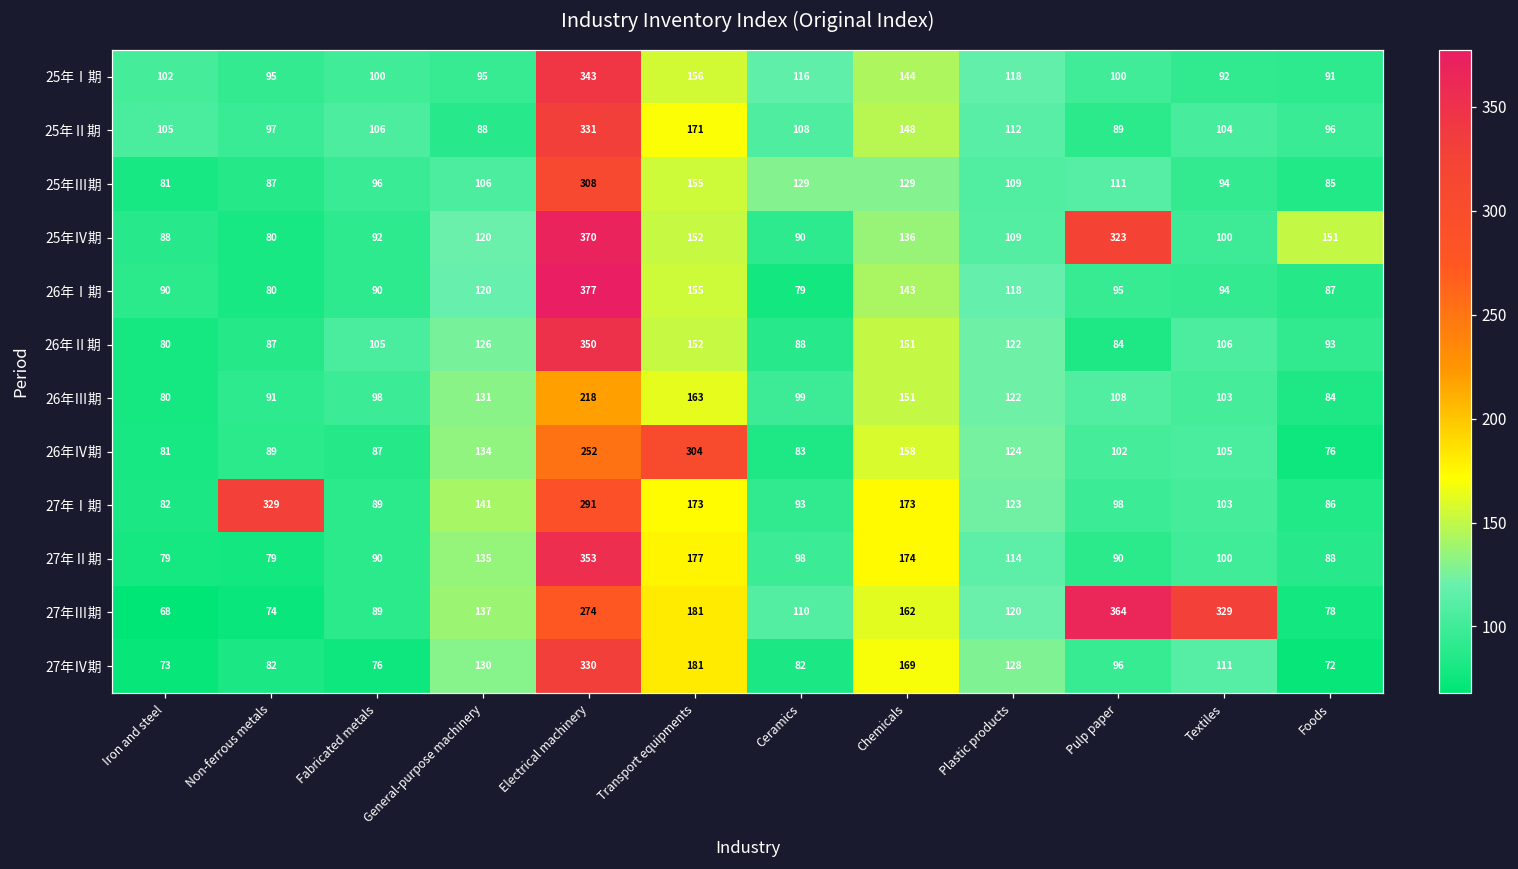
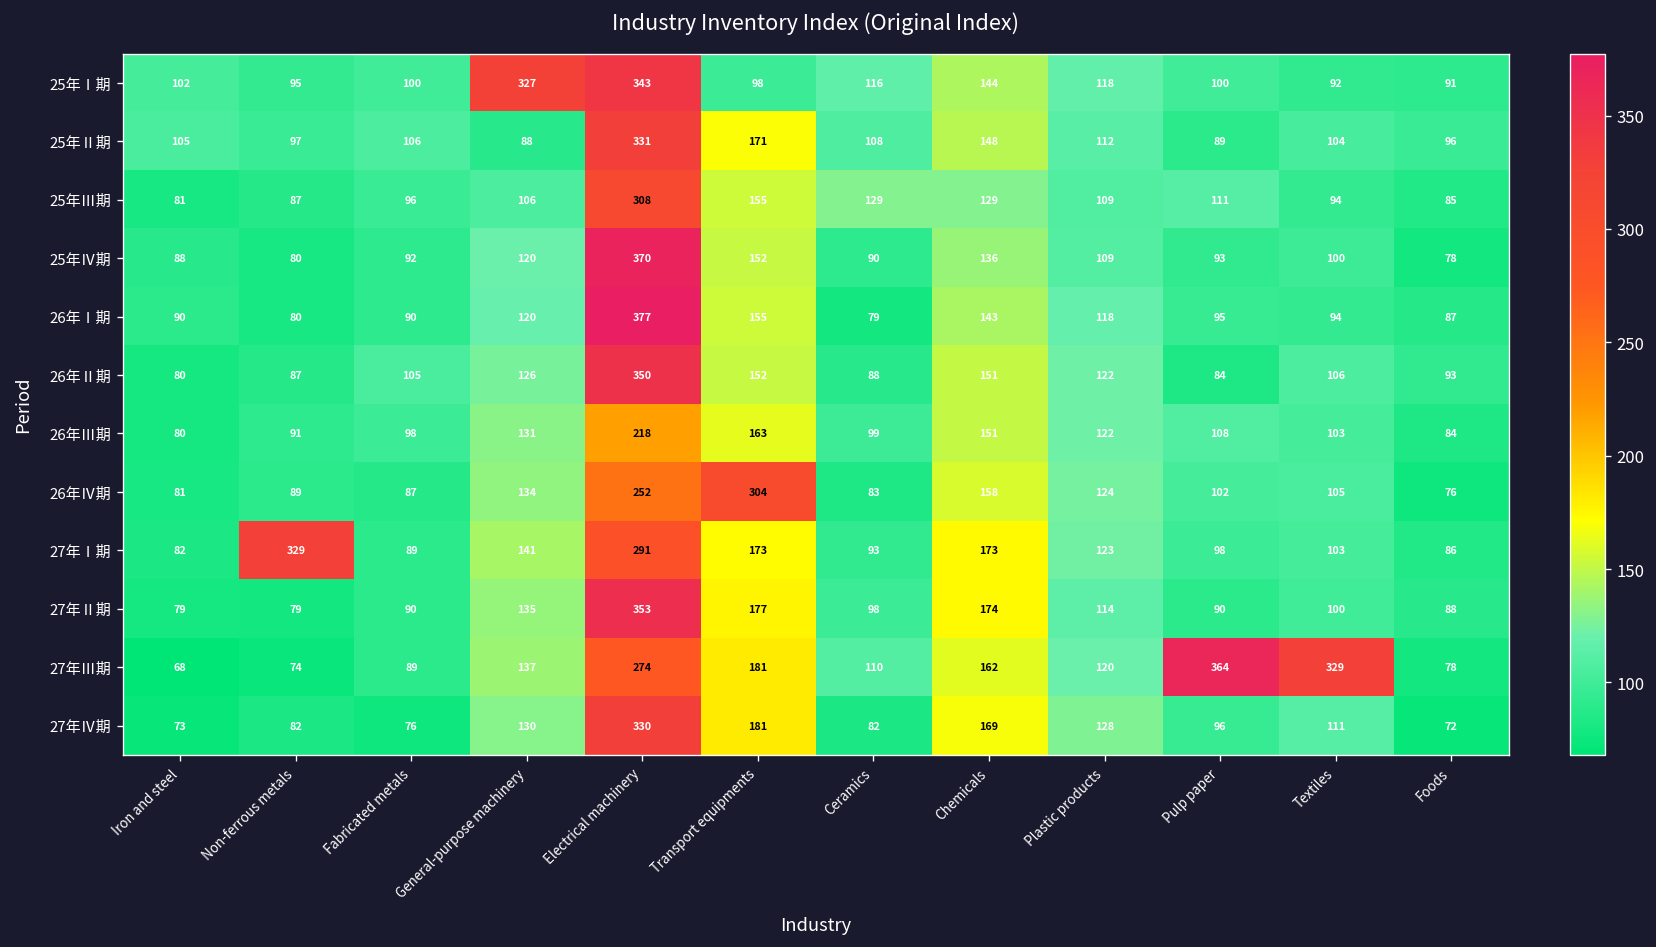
  {
    "25年Ⅰ期": {
      "Iron and steel": 102,
      "Non-ferrous metals": 95,
      "Fabricated metals": 100,
-     "General-purpose machinery": 95,
+     "General-purpose machinery": 327,
      "Electrical machinery": 343,
-     "Transport equipments": 156,
+     "Transport equipments": 98,
      "Ceramics": 116,
      "Chemicals": 144,
      "Plastic products": 118,
      "Pulp paper": 100,
      "Textiles": 92,
      "Foods": 91
    },
    "25年Ⅱ期": {
      "Iron and steel": 105,
      "Non-ferrous metals": 97,
      "Fabricated metals": 106,
      "General-purpose machinery": 88,
      "Electrical machinery": 331,
      "Transport equipments": 171,
      "Ceramics": 108,
      "Chemicals": 148,
      "Plastic products": 112,
      "Pulp paper": 89,
      "Textiles": 104,
      "Foods": 96
    },
    "25年Ⅲ期": {
      "Iron and steel": 81,
      "Non-ferrous metals": 87,
      "Fabricated metals": 96,
      "General-purpose machinery": 106,
      "Electrical machinery": 308,
      "Transport equipments": 155,
      "Ceramics": 129,
      "Chemicals": 129,
      "Plastic products": 109,
      "Pulp paper": 111,
      "Textiles": 94,
      "Foods": 85
    },
    "25年Ⅳ期": {
      "Iron and steel": 88,
      "Non-ferrous metals": 80,
      "Fabricated metals": 92,
      "General-purpose machinery": 120,
      "Electrical machinery": 370,
      "Transport equipments": 152,
      "Ceramics": 90,
      "Chemicals": 136,
      "Plastic products": 109,
-     "Pulp paper": 323,
+     "Pulp paper": 93,
      "Textiles": 100,
-     "Foods": 151
+     "Foods": 78
    },
    "26年Ⅰ期": {
      "Iron and steel": 90,
      "Non-ferrous metals": 80,
      "Fabricated metals": 90,
      "General-purpose machinery": 120,
      "Electrical machinery": 377,
      "Transport equipments": 155,
      "Ceramics": 79,
      "Chemicals": 143,
      "Plastic products": 118,
      "Pulp paper": 95,
      "Textiles": 94,
      "Foods": 87
    },
    "26年Ⅱ期": {
      "Iron and steel": 80,
      "Non-ferrous metals": 87,
      "Fabricated metals": 105,
      "General-purpose machinery": 126,
      "Electrical machinery": 350,
      "Transport equipments": 152,
      "Ceramics": 88,
      "Chemicals": 151,
      "Plastic products": 122,
      "Pulp paper": 84,
      "Textiles": 106,
      "Foods": 93
    },
    "26年Ⅲ期": {
      "Iron and steel": 80,
      "Non-ferrous metals": 91,
      "Fabricated metals": 98,
      "General-purpose machinery": 131,
      "Electrical machinery": 218,
      "Transport equipments": 163,
      "Ceramics": 99,
      "Chemicals": 151,
      "Plastic products": 122,
      "Pulp paper": 108,
      "Textiles": 103,
      "Foods": 84
    },
    "26年Ⅳ期": {
      "Iron and steel": 81,
      "Non-ferrous metals": 89,
      "Fabricated metals": 87,
      "General-purpose machinery": 134,
      "Electrical machinery": 252,
      "Transport equipments": 304,
      "Ceramics": 83,
      "Chemicals": 158,
      "Plastic products": 124,
      "Pulp paper": 102,
      "Textiles": 105,
      "Foods": 76
    },
    "27年Ⅰ期": {
      "Iron and steel": 82,
      "Non-ferrous metals": 329,
      "Fabricated metals": 89,
      "General-purpose machinery": 141,
      "Electrical machinery": 291,
      "Transport equipments": 173,
      "Ceramics": 93,
      "Chemicals": 173,
      "Plastic products": 123,
      "Pulp paper": 98,
      "Textiles": 103,
      "Foods": 86
    },
    "27年Ⅱ期": {
      "Iron and steel": 79,
      "Non-ferrous metals": 79,
      "Fabricated metals": 90,
      "General-purpose machinery": 135,
      "Electrical machinery": 353,
      "Transport equipments": 177,
      "Ceramics": 98,
      "Chemicals": 174,
      "Plastic products": 114,
      "Pulp paper": 90,
      "Textiles": 100,
      "Foods": 88
    },
    "27年Ⅲ期": {
      "Iron and steel": 68,
      "Non-ferrous metals": 74,
      "Fabricated metals": 89,
      "General-purpose machinery": 137,
      "Electrical machinery": 274,
      "Transport equipments": 181,
      "Ceramics": 110,
      "Chemicals": 162,
      "Plastic products": 120,
      "Pulp paper": 364,
      "Textiles": 329,
      "Foods": 78
    },
    "27年Ⅳ期": {
      "Iron and steel": 73,
      "Non-ferrous metals": 82,
      "Fabricated metals": 76,
      "General-purpose machinery": 130,
      "Electrical machinery": 330,
      "Transport equipments": 181,
      "Ceramics": 82,
      "Chemicals": 169,
      "Plastic products": 128,
      "Pulp paper": 96,
      "Textiles": 111,
      "Foods": 72
    }
  }
